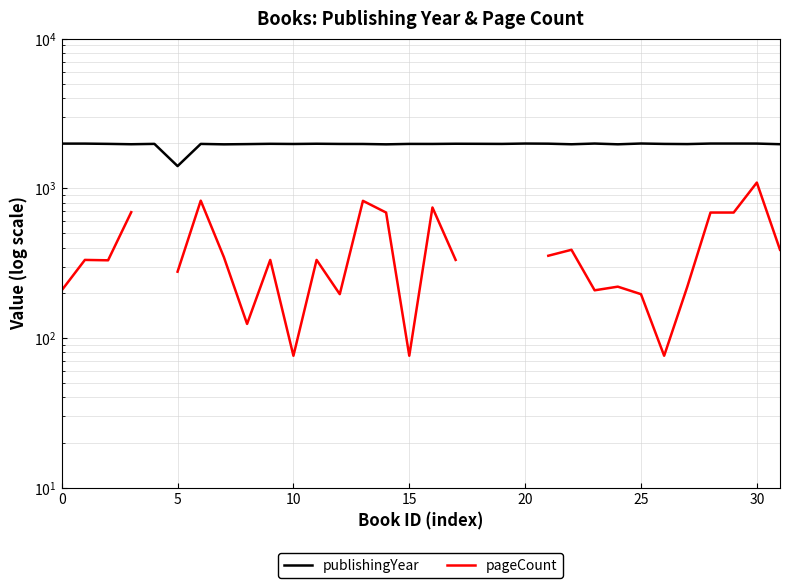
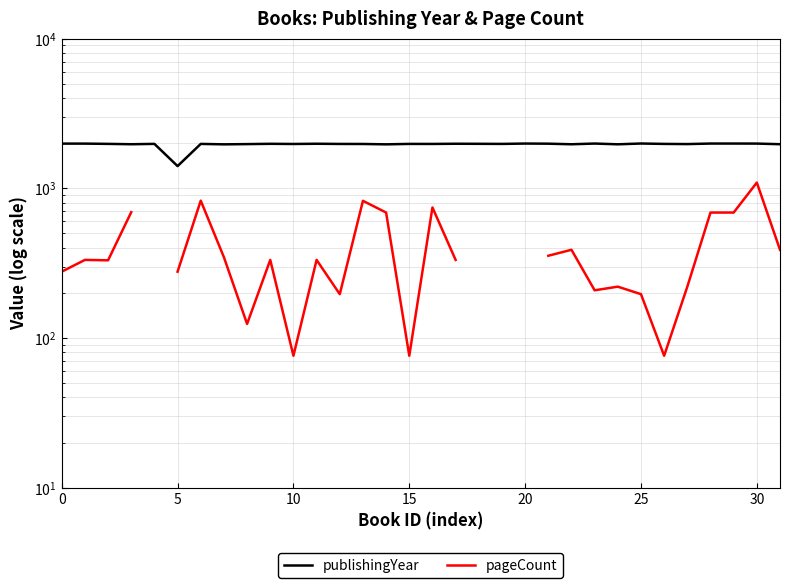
  {
    "publishingYear": {
      "0": 2000,
      "5": 1400,
      "10": 2000,
      "15": 2000,
      "20": 2000,
      "25": 2000,
      "30": 2000
    },
    "pageCount": {
-     "0": 210,
+     "0": 280,
      "5": 280,
      "10": 80,
      "15": 80,
      "25": 200,
      "30": 1100
    }
  }
